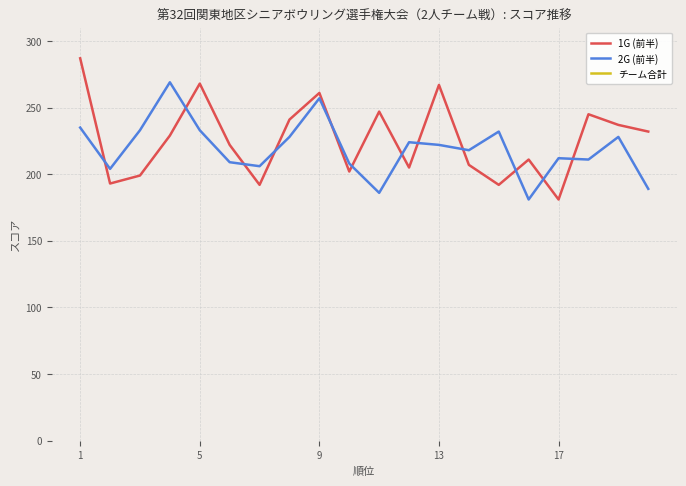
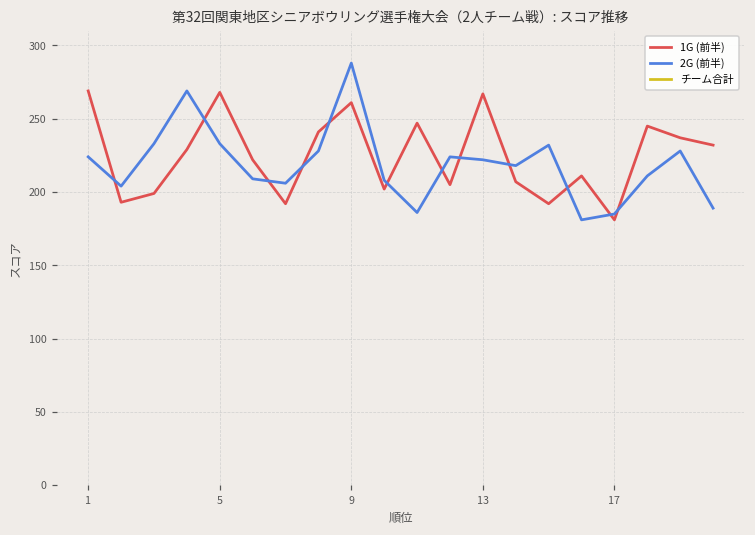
  {
    "1G (前半)": {
-     "1": 287,
+     "1": 269,
      "5": 268,
      "9": 261,
      "13": 267,
      "17": 181
    },
    "2G (前半)": {
-     "1": 235,
+     "1": 224,
      "5": 233,
-     "9": 257,
+     "9": 288,
      "13": 222,
-     "17": 212
+     "17": 185
    }
  }
